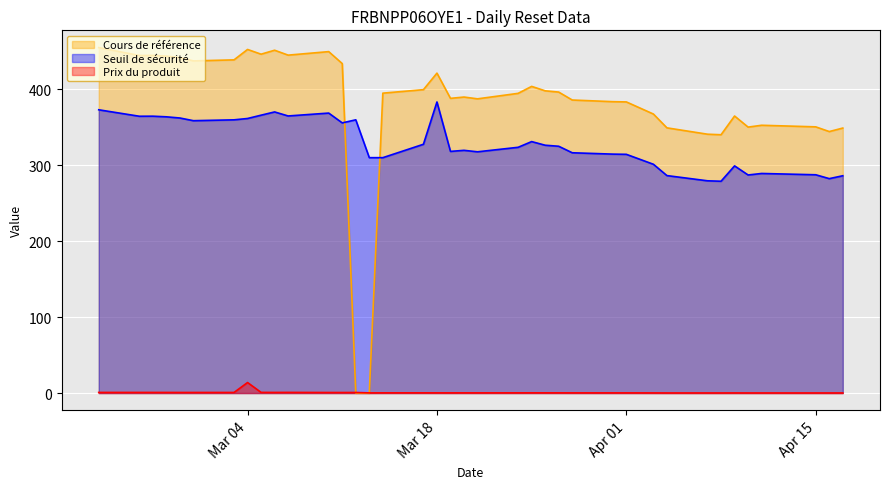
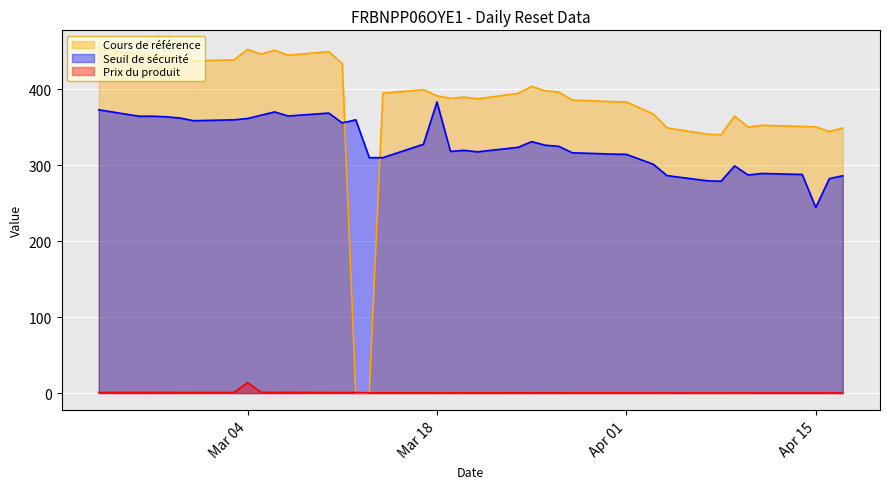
  {
    "Cours de référence": {
      "Mar 04": 450,
-     "Mar 18": 420,
+     "Mar 18": 390,
      "Apr 01": 380,
      "Apr 15": 350
    },
    "Seuil de sécurité": {
      "Mar 04": 360,
      "Mar 18": 380,
      "Apr 01": 310,
-     "Apr 15": 290
+     "Apr 15": 240
    },
    "Prix du produit": {
      "Mar 04": 10,
      "Mar 18": 0,
      "Apr 01": 0,
      "Apr 15": 0
    }
  }
